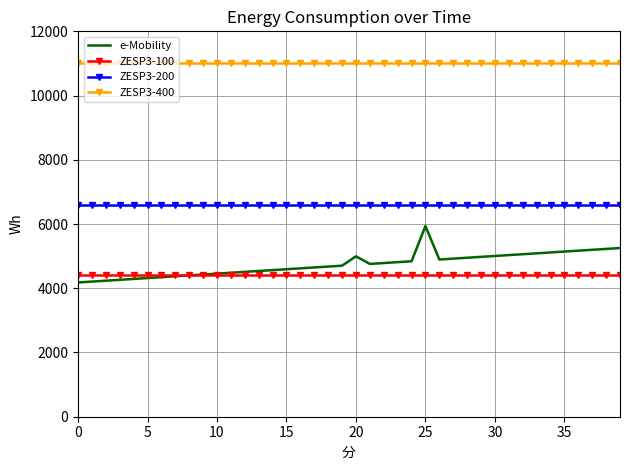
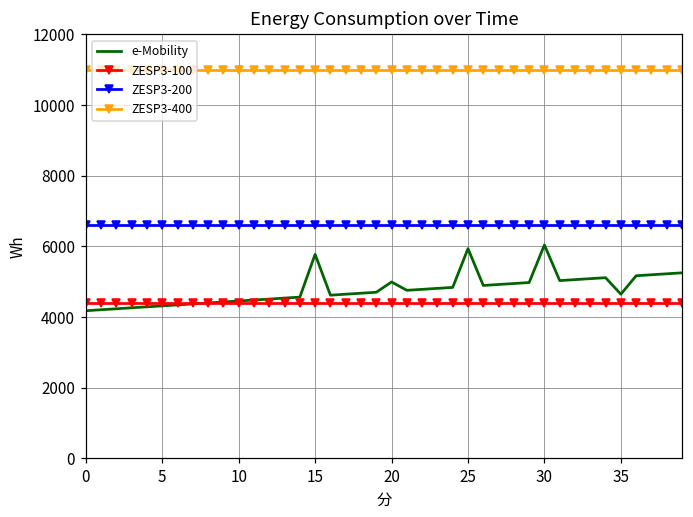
  {
    "e-Mobility": {
      "0": 4200,
      "5": 4300,
-     "15": 4600,
+     "15": 5800,
      "20": 5000,
      "25": 5900,
-     "30": 5000,
-     "35": 5100
+     "30": 6000,
+     "35": 4600
    },
    "ZESP3-100": {
      "0": 4400,
      "5": 4400,
      "15": 4400,
      "20": 4400,
      "25": 4400,
      "30": 4400,
      "35": 4400
    },
    "ZESP3-200": {
      "0": 6600,
      "5": 6600,
      "10": 6600,
      "15": 6600,
      "20": 6600,
      "25": 6600,
      "30": 6600,
      "35": 6600
    },
    "ZESP3-400": {
      "0": 11000,
      "10": 11000,
      "15": 11000,
      "20": 11000,
      "25": 11000,
      "30": 11000,
      "35": 11000
    }
  }
